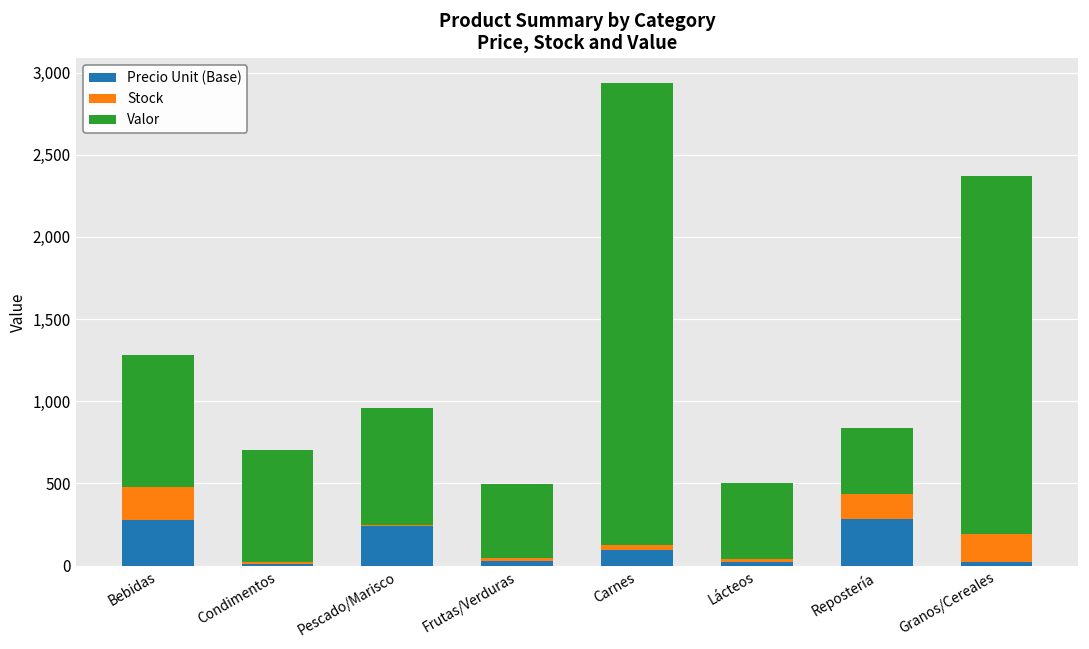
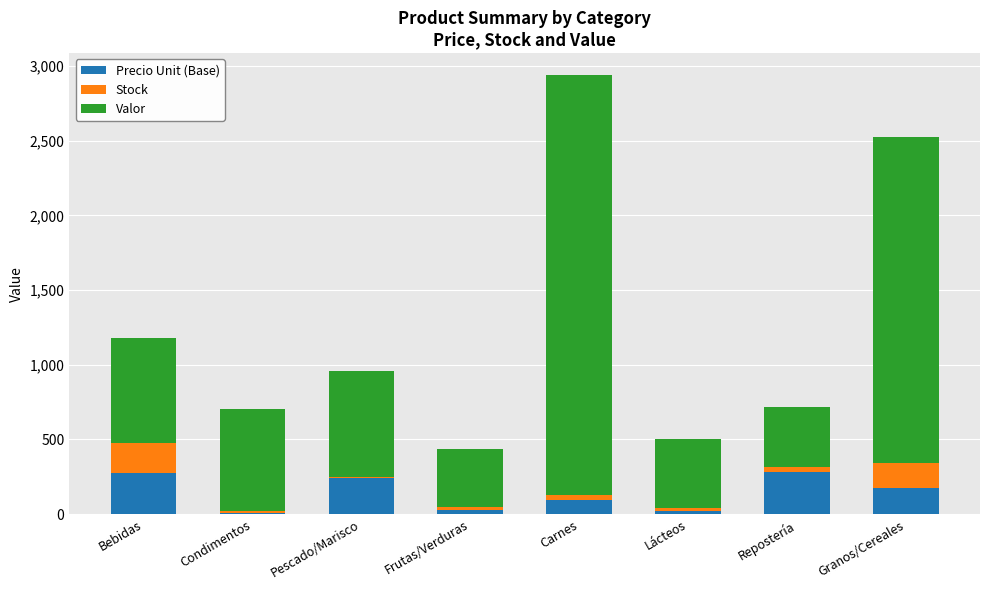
  {
    "Precio Unit (Base)": {
      "Bebidas": "280",
      "Pescado/Marisco": "240",
      "Frutas/Verduras": "30",
      "Carnes": "100",
      "Lácteos": "20",
      "Repostería": "290",
-     "Granos/Cereales": "20"
+     "Granos/Cereales": "170"
    },
    "Stock": {
      "Bebidas": "200",
      "Carnes": "30",
      "Lácteos": "20",
-     "Repostería": "150",
+     "Repostería": "30",
      "Granos/Cereales": "170"
    },
    "Valor": {
-     "Bebidas": "800",
+     "Bebidas": "700",
      "Condimentos": "680",
      "Pescado/Marisco": "710",
-     "Frutas/Verduras": "450",
+     "Frutas/Verduras": "390",
      "Carnes": "2,810",
      "Lácteos": "460",
      "Repostería": "400",
      "Granos/Cereales": "2,180"
    }
  }
